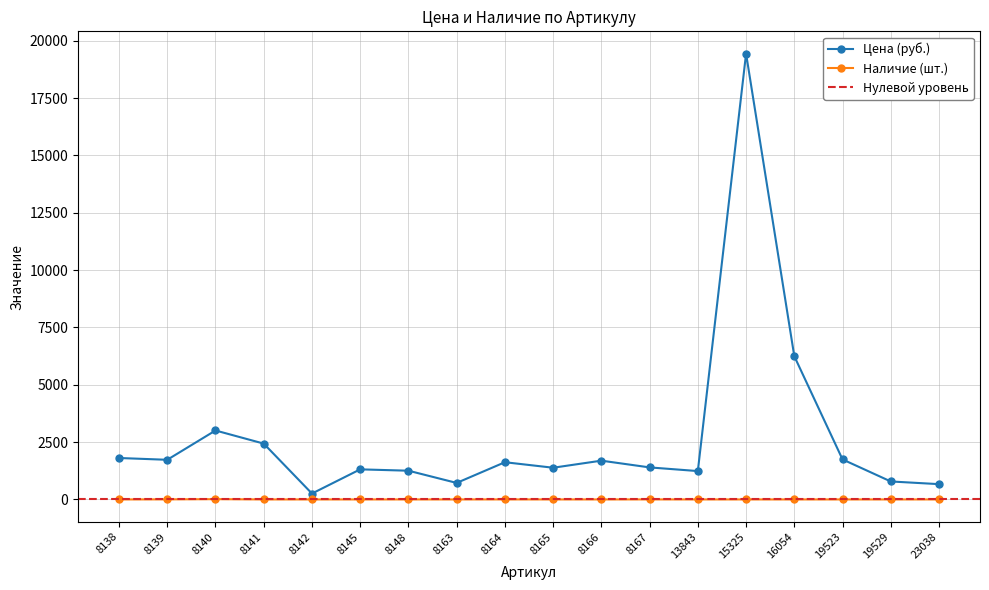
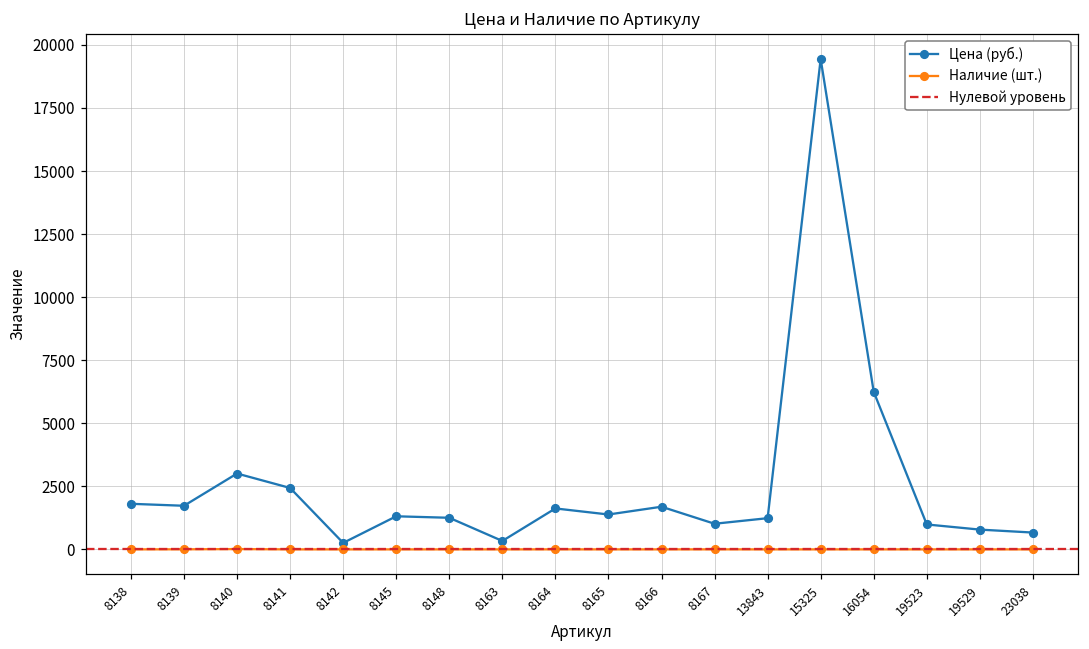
  {
    "Цена (руб.)": {
      "8138": 1800,
      "8139": 1700,
      "8140": 3000,
      "8141": 2400,
      "8142": 300,
      "8145": 1300,
      "8148": 1300,
-     "8163": 700,
+     "8163": 300,
      "8164": 1600,
      "8165": 1400,
      "8166": 1700,
-     "8167": 1400,
+     "8167": 1000,
      "13843": 1200,
      "15325": 19400,
      "16054": 6200,
-     "19523": 1700,
+     "19523": 1000,
      "19529": 800,
      "23038": 700
    },
    "Наличие (шт.)": {
      "8138": 0,
      "8139": 0,
      "8140": 0,
      "8141": 0,
      "8142": 0,
      "8145": 0,
      "8148": 0,
      "8163": 0,
      "8164": 0,
      "8165": 0,
      "8166": 0,
      "8167": 0,
      "13843": 0,
      "15325": 0,
      "16054": 0,
      "19523": 0,
      "19529": 0,
      "23038": 0
    }
  }
